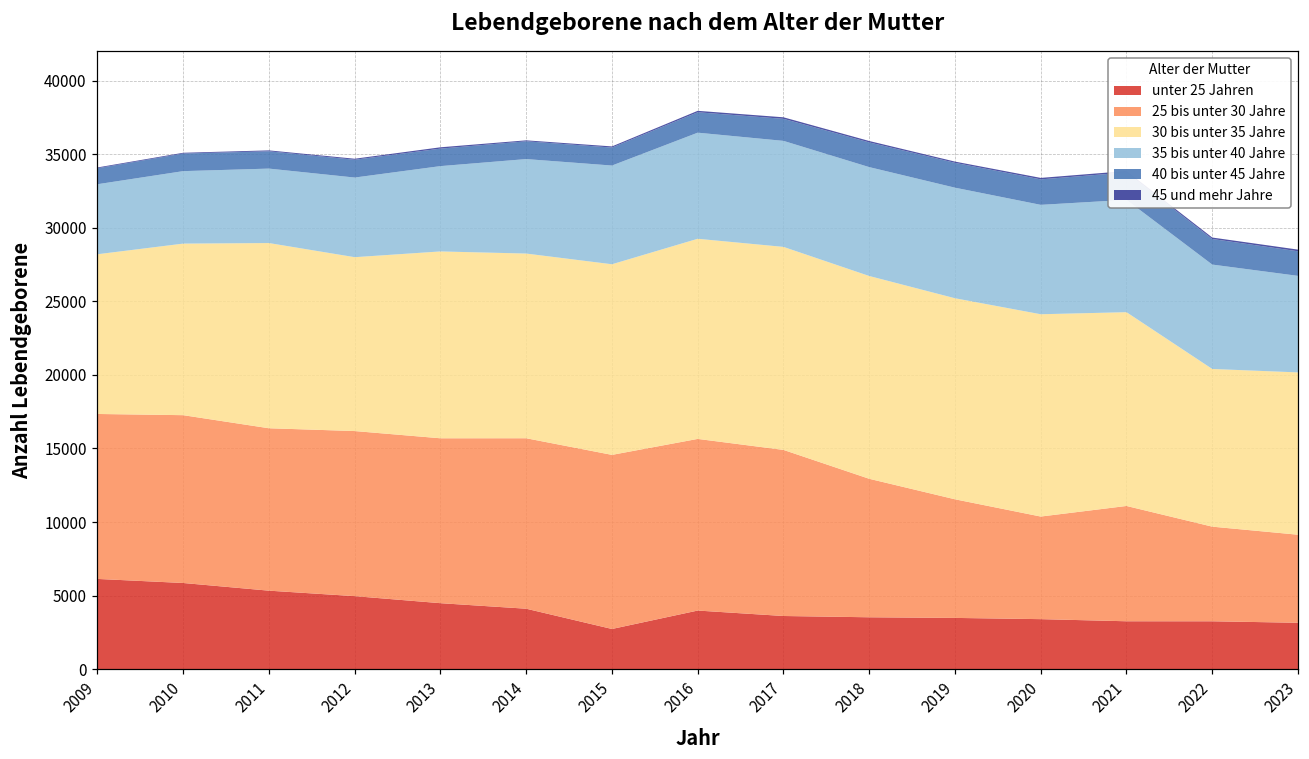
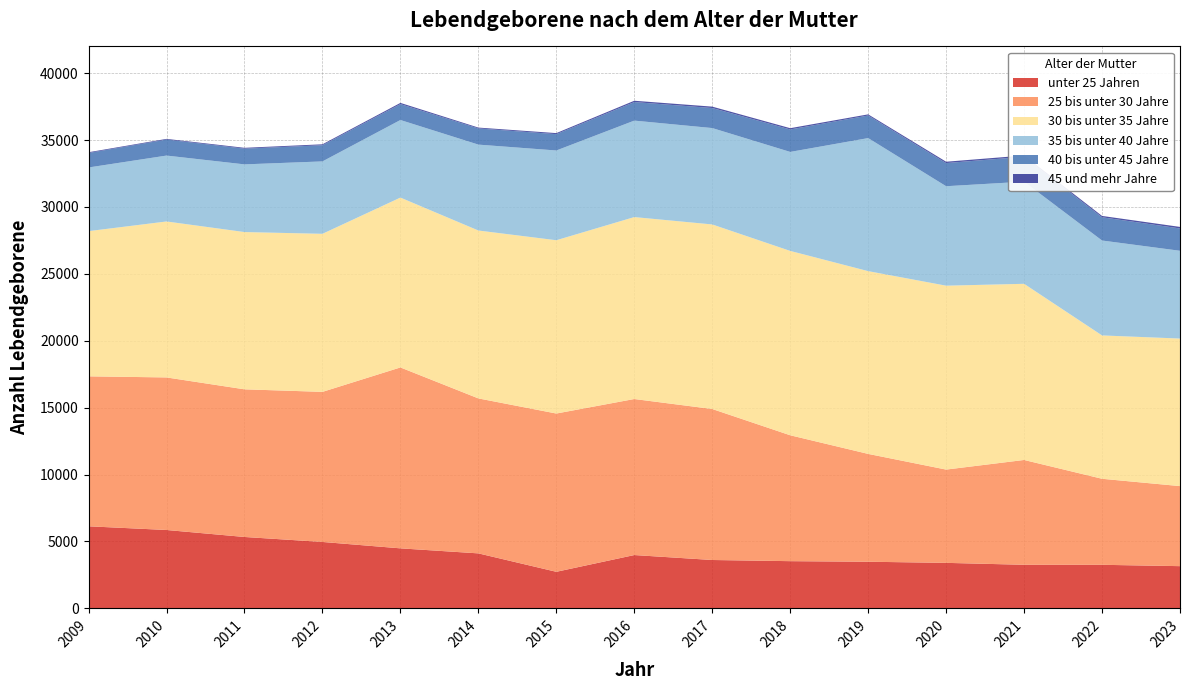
  {
    "unter 25 Jahren": {
      "2009": 6100,
      "2010": 5900,
      "2011": 5300,
      "2012": 5000,
      "2013": 4500,
      "2014": 4100,
      "2015": 2700,
      "2016": 4000,
      "2017": 3600,
      "2018": 3500,
      "2019": 3500,
      "2020": 3400,
      "2021": 3300,
      "2022": 3300,
      "2023": 3200
    },
    "25 bis unter 30 Jahre": {
      "2009": 11200,
      "2010": 11400,
      "2011": 11000,
      "2012": 11200,
-     "2013": 11200,
+     "2013": 13500,
      "2014": 11600,
      "2015": 11800,
      "2016": 11700,
      "2017": 11300,
      "2018": 9400,
      "2019": 8100,
      "2020": 7000,
      "2021": 7800,
      "2022": 6400,
      "2023": 6000
    },
    "30 bis unter 35 Jahre": {
      "2009": 10900,
      "2010": 11700,
-     "2011": 12600,
+     "2011": 11800,
      "2012": 11800,
      "2013": 12700,
      "2014": 12600,
      "2015": 13000,
      "2016": 13600,
      "2017": 13800,
      "2018": 13800,
      "2019": 13700,
      "2020": 13700,
      "2021": 13200,
      "2022": 10700,
      "2023": 11000
    },
    "35 bis unter 40 Jahre": {
      "2009": 4800,
      "2010": 4900,
      "2011": 5100,
      "2012": 5400,
      "2013": 5800,
      "2014": 6400,
      "2015": 6700,
      "2016": 7200,
      "2017": 7200,
      "2018": 7400,
-     "2019": 7500,
+     "2019": 9900,
      "2020": 7400,
      "2022": 7100,
      "2023": 6600
    }
  }
